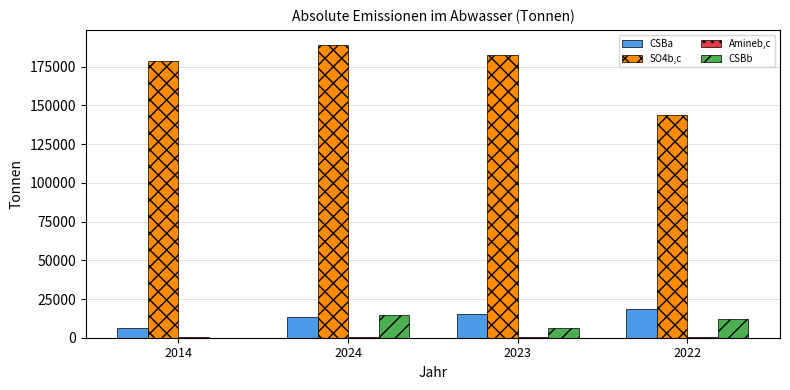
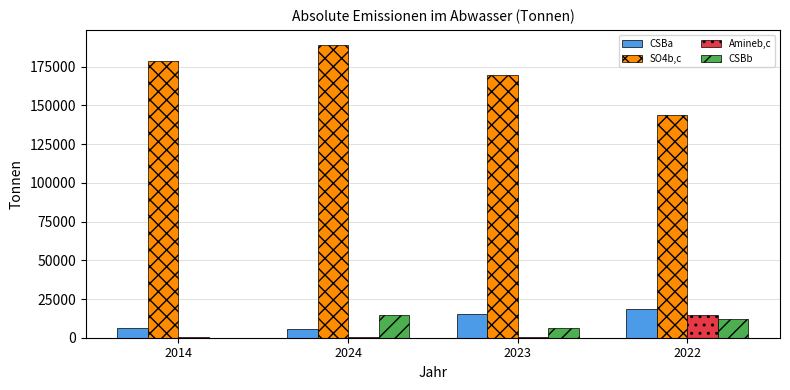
  {
    "CSBa": {
      "2014": 6000,
-     "2024": 13000,
+     "2024": 6000,
      "2023": 15000,
      "2022": 18000
    },
    "SO4b,c": {
      "2014": 179000,
      "2024": 189000,
-     "2023": 183000,
+     "2023": 170000,
      "2022": 144000
    },
    "Amineb,c": {
-     "2022": 0
+     "2022": 15000
    },
    "CSBb": {
      "2014": 0,
      "2024": 15000,
      "2023": 6000,
      "2022": 12000
    }
  }
